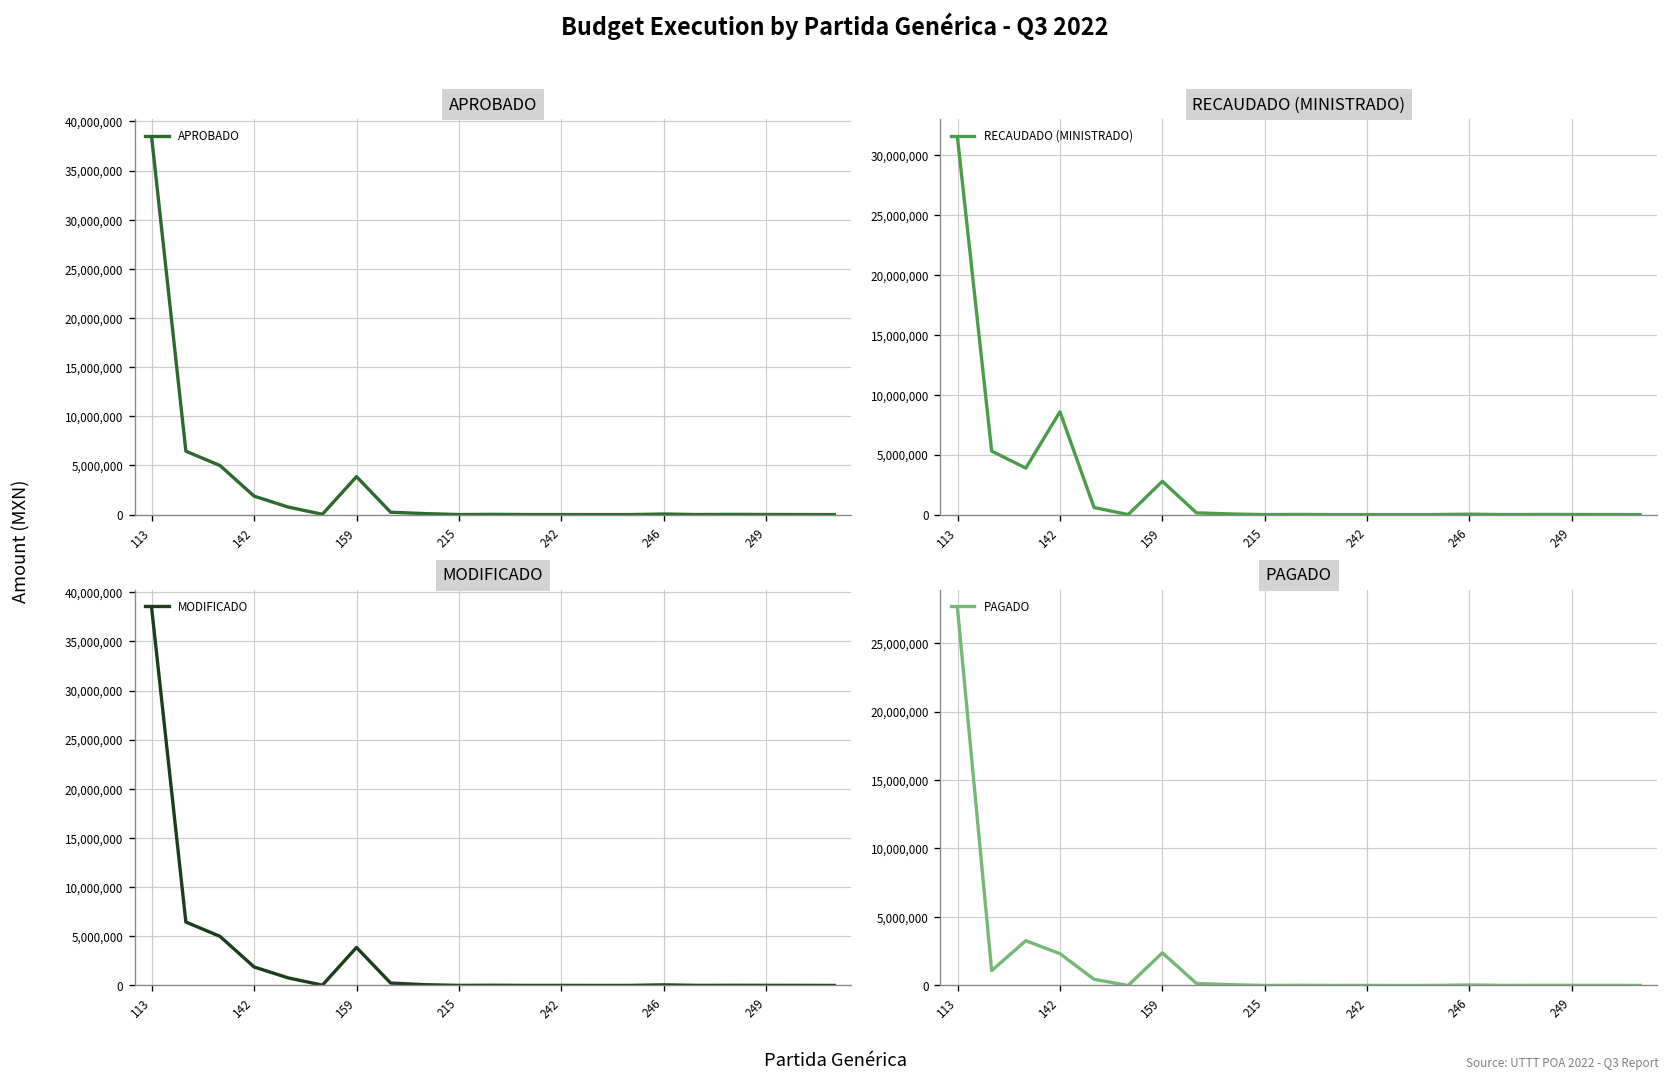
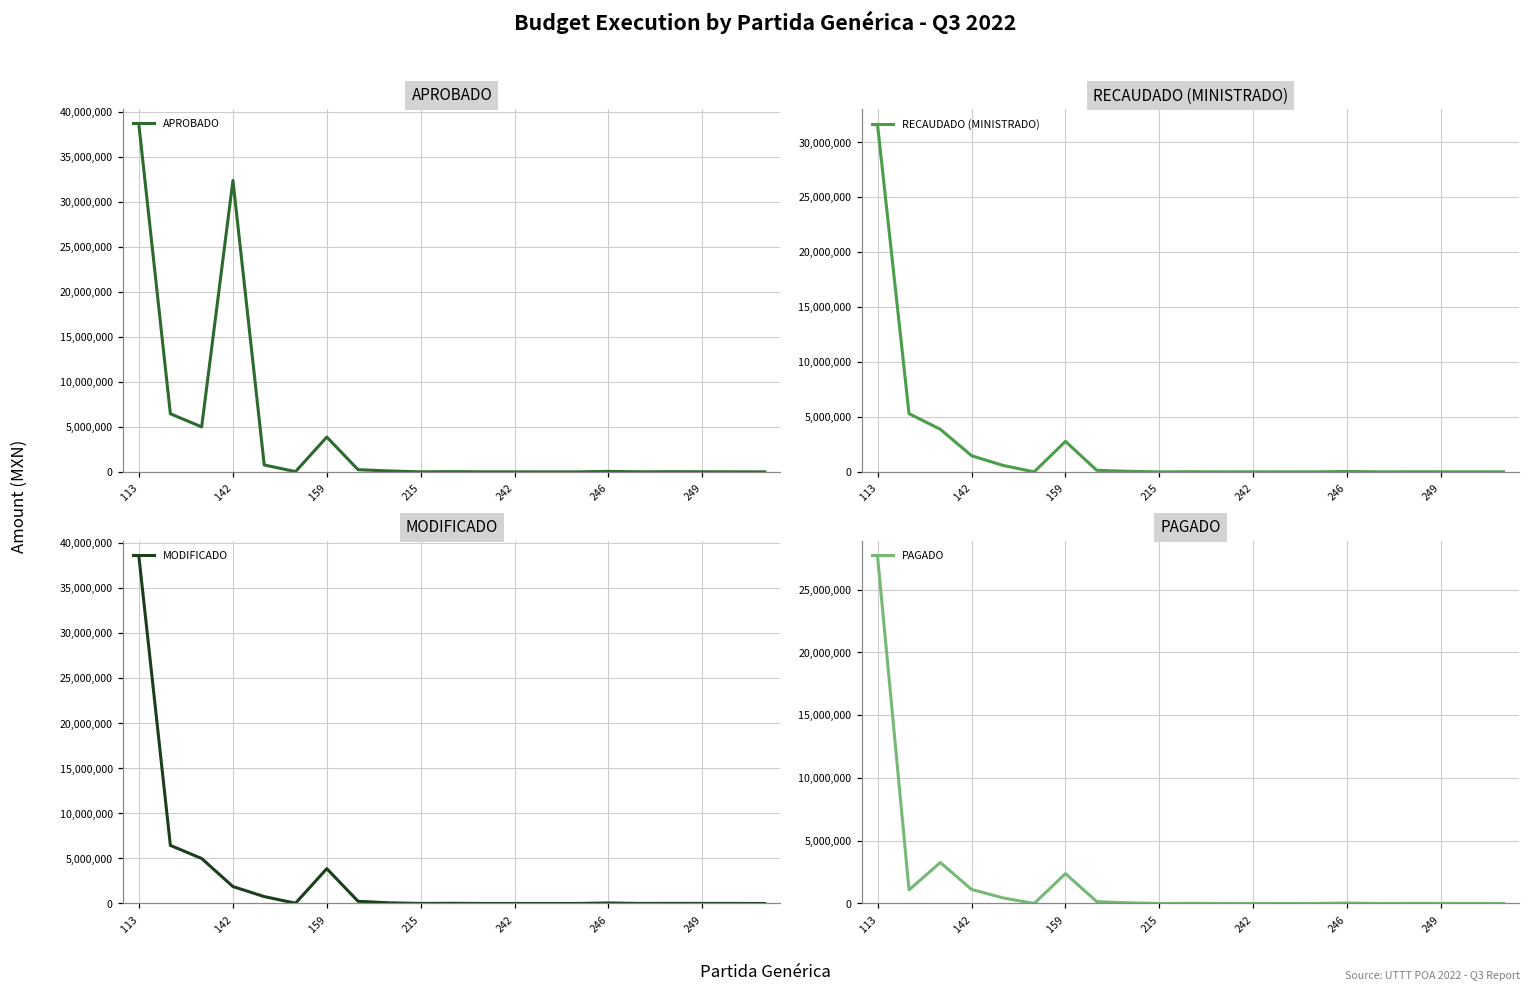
  {
    "APROBADO": {
      "113": "38,000,000",
-     "142": "2,000,000",
+     "142": "32,000,000",
      "159": "4,000,000",
      "215": "0",
      "242": "0",
      "246": "0",
      "249": "0"
    },
    "RECAUDADO (MINISTRADO)": {
      "113": "31,000,000",
-     "142": "9,000,000",
+     "142": "1,000,000",
      "159": "3,000,000",
      "215": "0",
      "242": "0",
      "246": "0",
      "249": "0"
    },
    "MODIFICADO": {
      "113": "38,000,000",
      "142": "2,000,000",
      "159": "4,000,000",
      "215": "0",
      "242": "0",
      "246": "0",
      "249": "0"
    },
    "PAGADO": {
      "113": "27,500,000",
-     "142": "2,300,000",
+     "142": "1,100,000",
      "159": "2,400,000",
      "215": "0",
      "242": "0",
      "246": "0",
      "249": "0"
    }
  }
